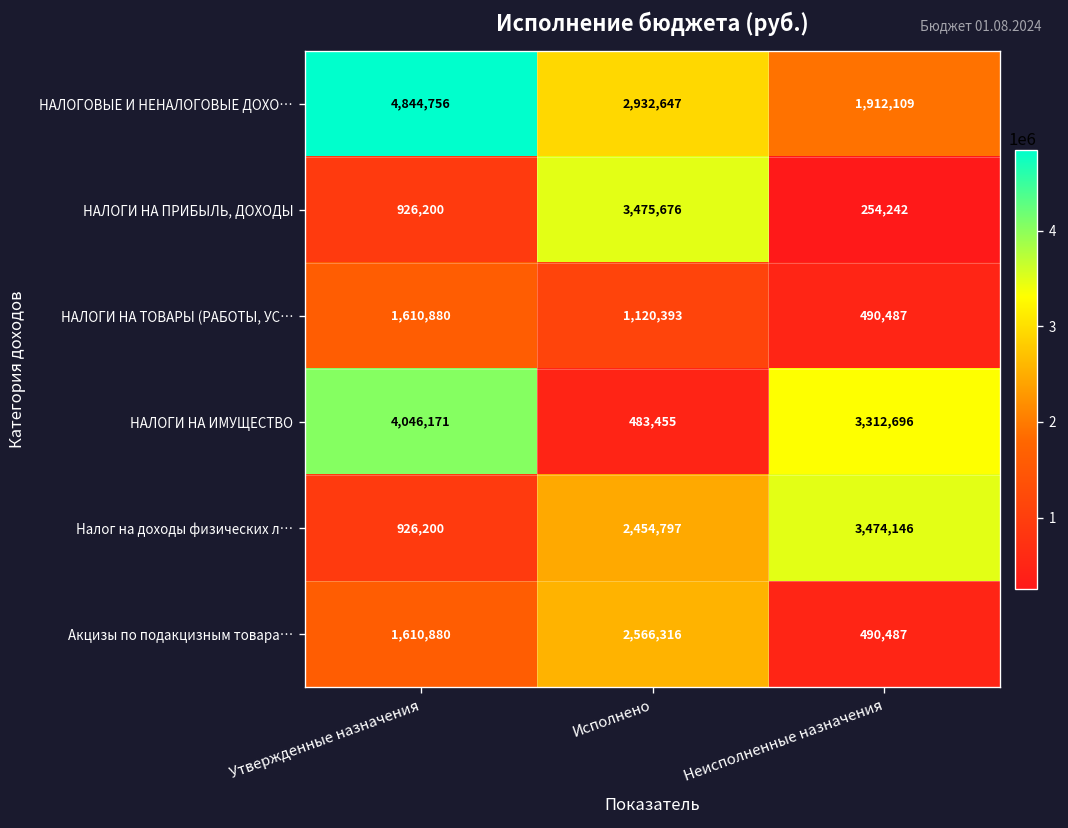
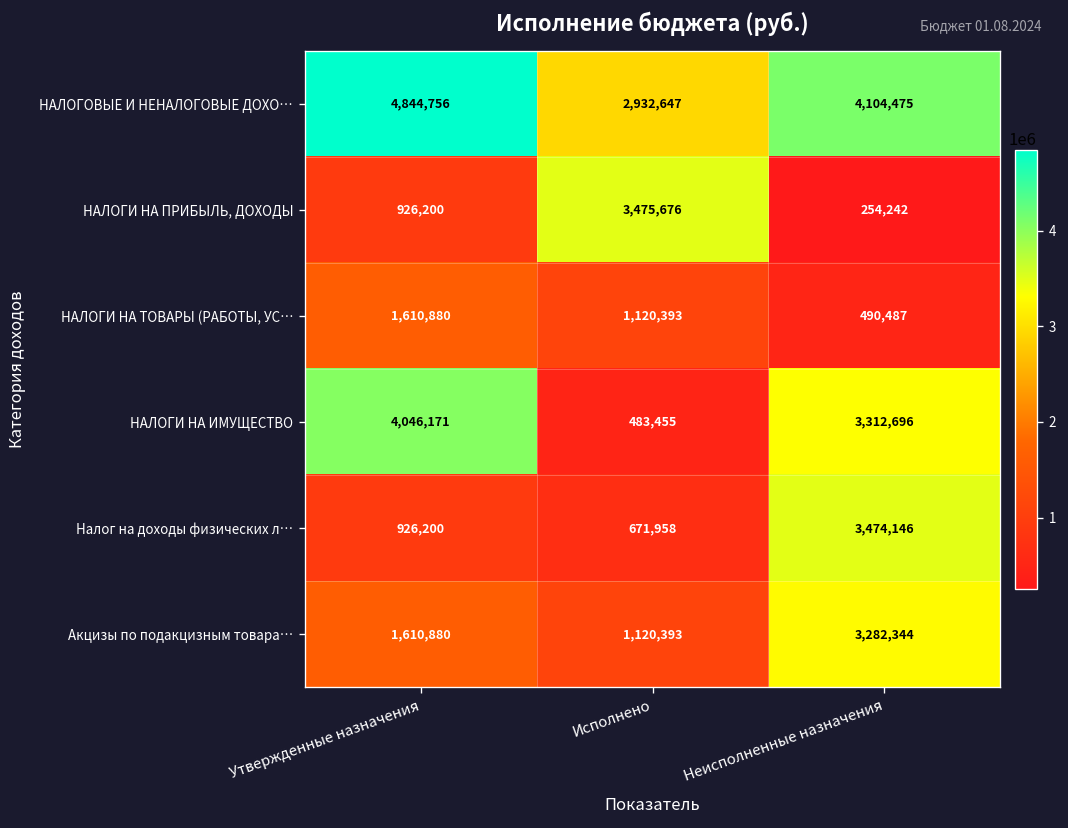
  {
    "НАЛОГОВЫЕ И НЕНАЛОГОВЫЕ ДОХО…": {
      "Утвержденные назначения": "4,844,756",
      "Исполнено": "2,932,647",
-     "Неисполненные назначения": "1,912,109"
+     "Неисполненные назначения": "4,104,475"
    },
    "НАЛОГИ НА ПРИБЫЛЬ, ДОХОДЫ": {
      "Утвержденные назначения": "926,200",
      "Исполнено": "3,475,676",
      "Неисполненные назначения": "254,242"
    },
    "НАЛОГИ НА ТОВАРЫ (РАБОТЫ, УС…": {
      "Утвержденные назначения": "1,610,880",
      "Исполнено": "1,120,393",
      "Неисполненные назначения": "490,487"
    },
    "НАЛОГИ НА ИМУЩЕСТВО": {
      "Утвержденные назначения": "4,046,171",
      "Исполнено": "483,455",
      "Неисполненные назначения": "3,312,696"
    },
    "Налог на доходы физических л…": {
      "Утвержденные назначения": "926,200",
-     "Исполнено": "2,454,797",
+     "Исполнено": "671,958",
      "Неисполненные назначения": "3,474,146"
    },
    "Акцизы по подакцизным товара…": {
      "Утвержденные назначения": "1,610,880",
-     "Исполнено": "2,566,316",
-     "Неисполненные назначения": "490,487"
+     "Исполнено": "1,120,393",
+     "Неисполненные назначения": "3,282,344"
    }
  }
